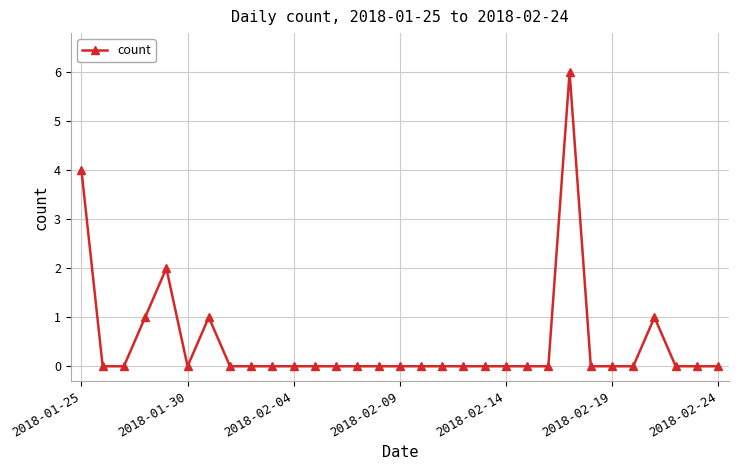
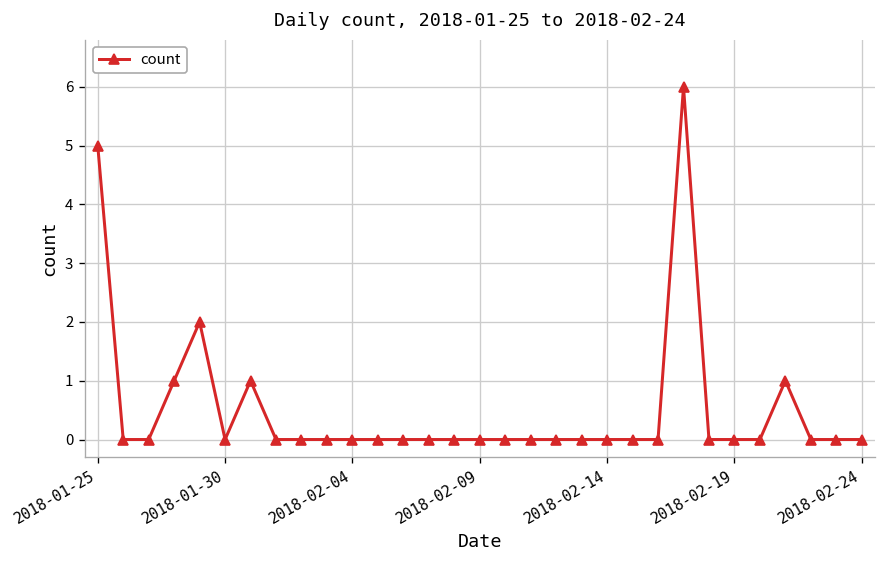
  {
-   "2018-01-25": 4,
+   "2018-01-25": 5,
    "2018-01-30": 0,
    "2018-02-04": 0,
    "2018-02-09": 0,
    "2018-02-14": 0,
    "2018-02-19": 0,
    "2018-02-24": 0
  }
